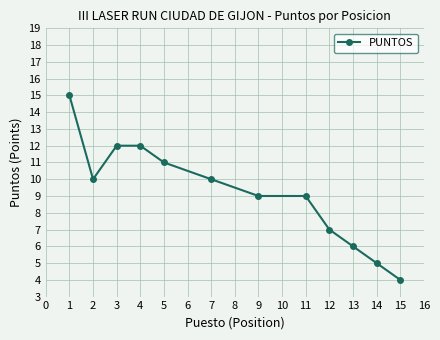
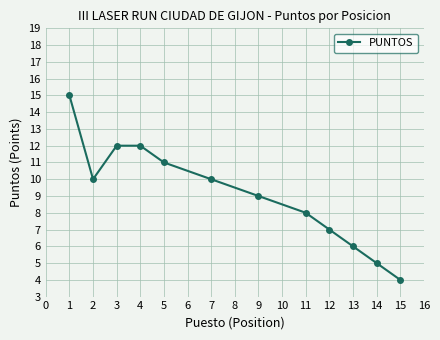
  {
    "1": 15,
    "2": 10,
    "3": 12,
    "4": 12,
    "5": 11,
    "7": 10,
    "9": 9,
-   "11": 9,
+   "11": 8,
    "12": 7,
    "13": 6,
    "14": 5,
    "15": 4
  }
